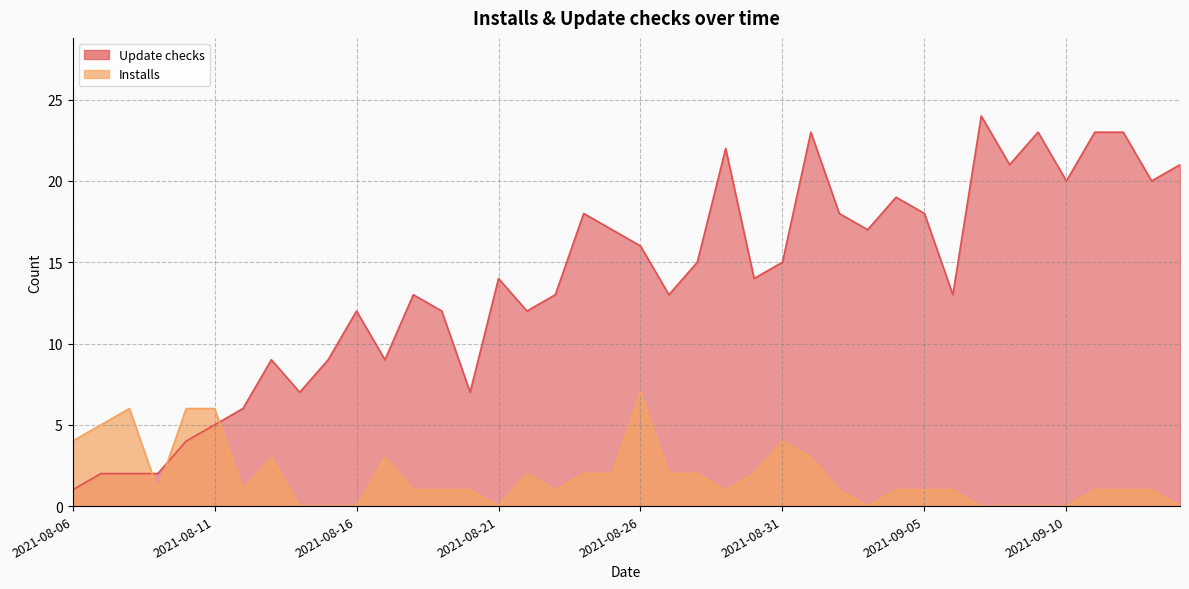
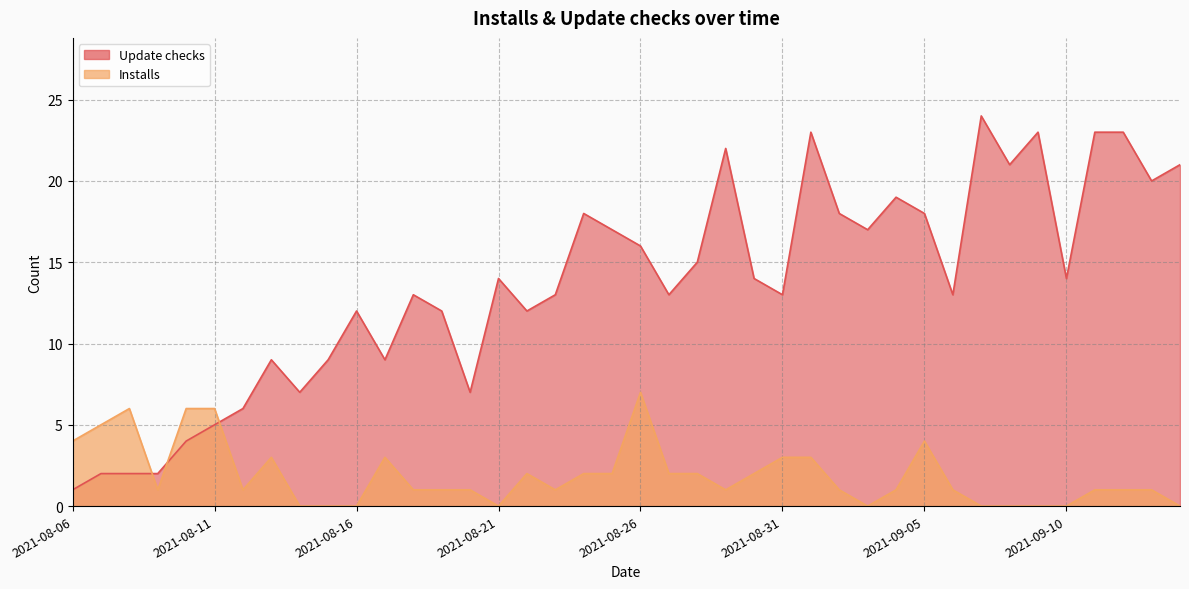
  {
    "Update checks": {
      "2021-08-06": 1,
      "2021-08-11": 5,
      "2021-08-16": 12,
      "2021-08-21": 14,
      "2021-08-26": 16,
-     "2021-08-31": 15,
+     "2021-08-31": 13,
      "2021-09-05": 18,
-     "2021-09-10": 20
+     "2021-09-10": 14
    },
    "Installs": {
      "2021-08-06": 4,
      "2021-08-11": 6,
      "2021-08-16": 0,
      "2021-08-21": 0,
      "2021-08-26": 7,
-     "2021-08-31": 4,
-     "2021-09-05": 1,
+     "2021-08-31": 3,
+     "2021-09-05": 4,
      "2021-09-10": 0
    }
  }
